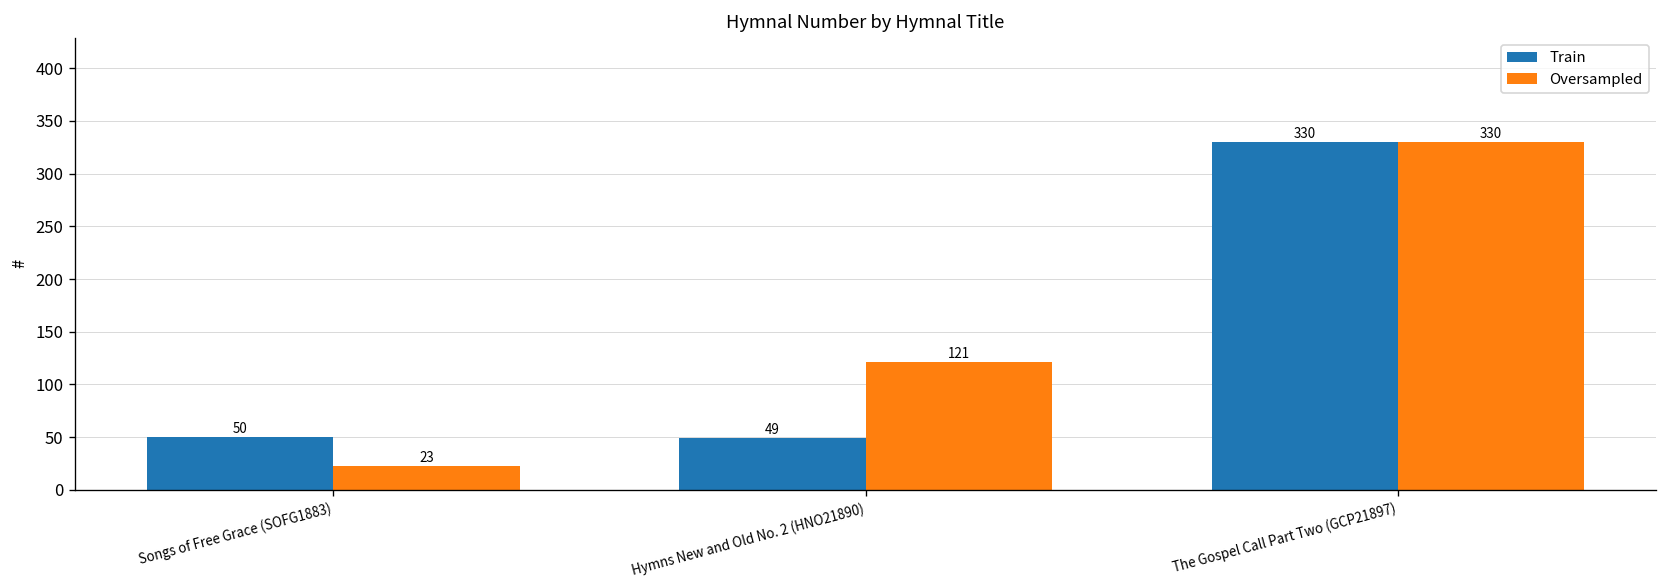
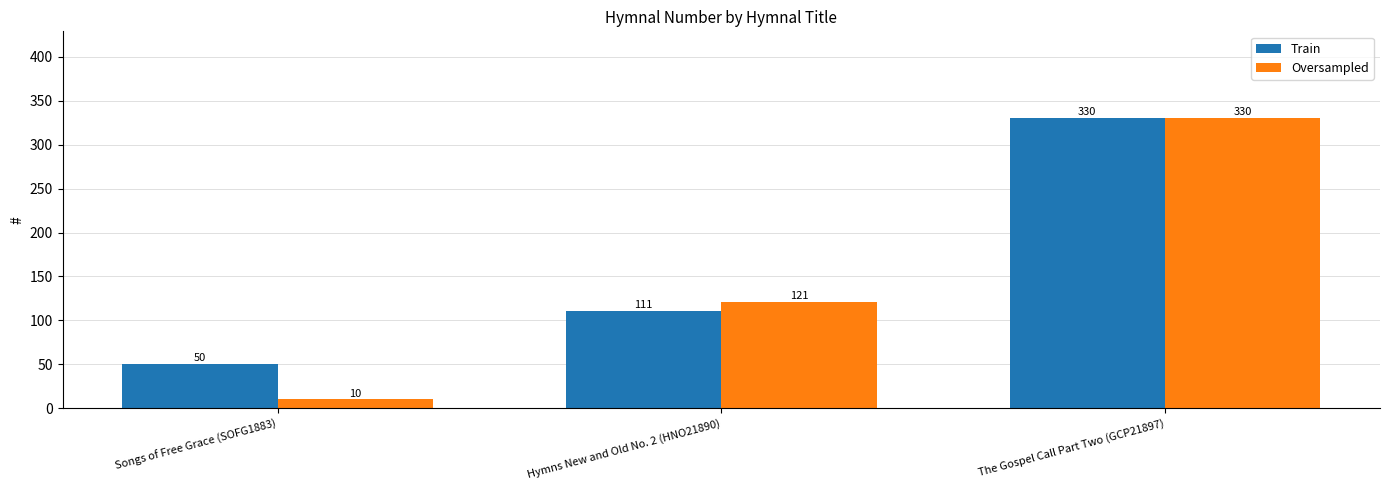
  {
    "Train": {
      "Songs of Free Grace (SOFG1883)": 50,
-     "Hymns New and Old No. 2 (HNO21890)": 49,
+     "Hymns New and Old No. 2 (HNO21890)": 111,
      "The Gospel Call Part Two (GCP21897)": 330
    },
    "Oversampled": {
-     "Songs of Free Grace (SOFG1883)": 23,
+     "Songs of Free Grace (SOFG1883)": 10,
      "Hymns New and Old No. 2 (HNO21890)": 121,
      "The Gospel Call Part Two (GCP21897)": 330
    }
  }
